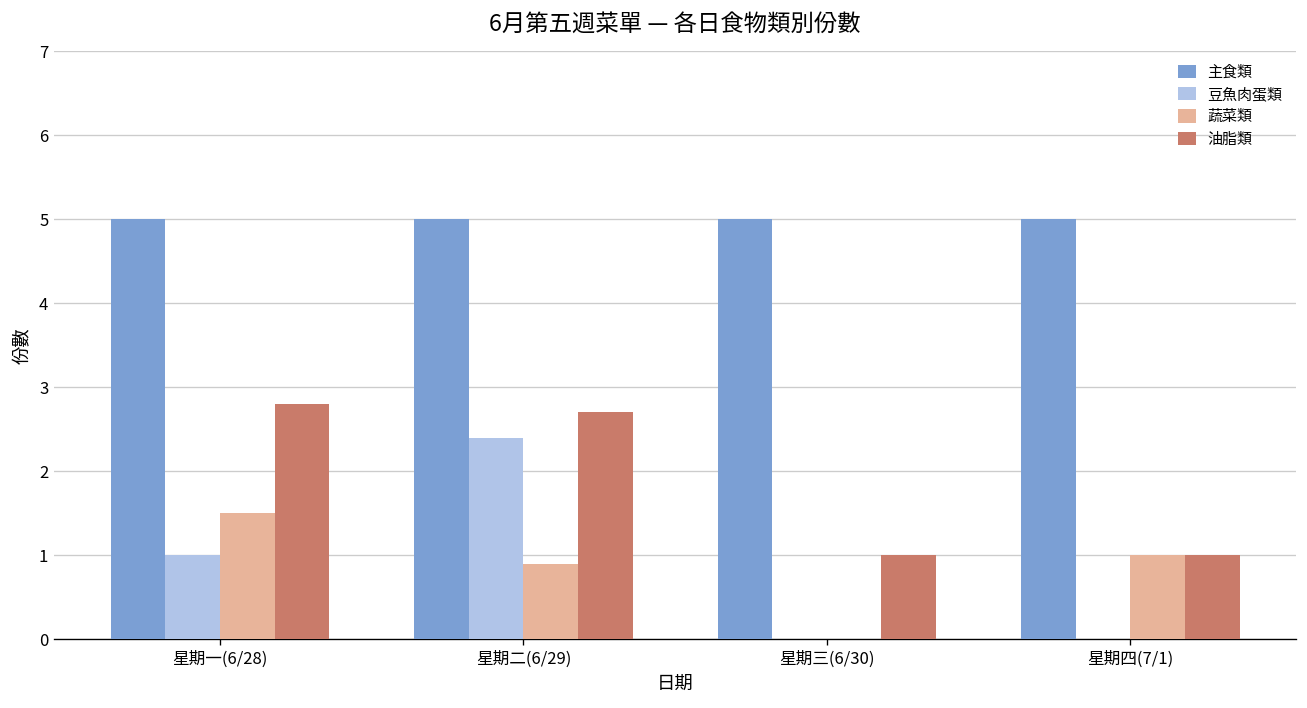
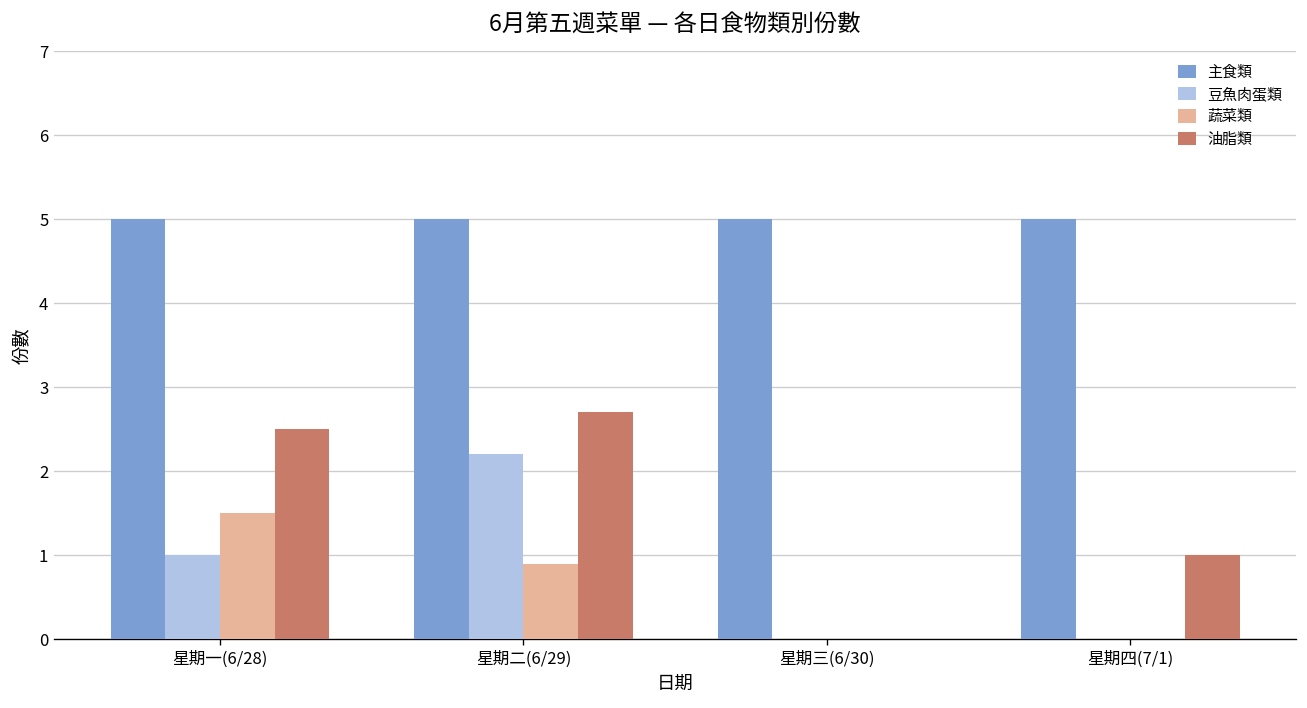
  {
    "主食類": {
      "星期一(6/28)": 5.0,
      "星期二(6/29)": 5.0,
      "星期三(6/30)": 5.0,
      "星期四(7/1)": 5.0
    },
    "豆魚肉蛋類": {
      "星期一(6/28)": 1.0,
-     "星期二(6/29)": 2.4,
+     "星期二(6/29)": 2.2,
      "星期三(6/30)": 0.0,
      "星期四(7/1)": 0.0
    },
    "蔬菜類": {
      "星期一(6/28)": 1.5,
      "星期二(6/29)": 0.9,
      "星期三(6/30)": 0,
-     "星期四(7/1)": 1
+     "星期四(7/1)": 0
    },
    "油脂類": {
-     "星期一(6/28)": 2.8,
+     "星期一(6/28)": 2.5,
      "星期二(6/29)": 2.7,
-     "星期三(6/30)": 1,
+     "星期三(6/30)": 0,
      "星期四(7/1)": 1.0
    }
  }
